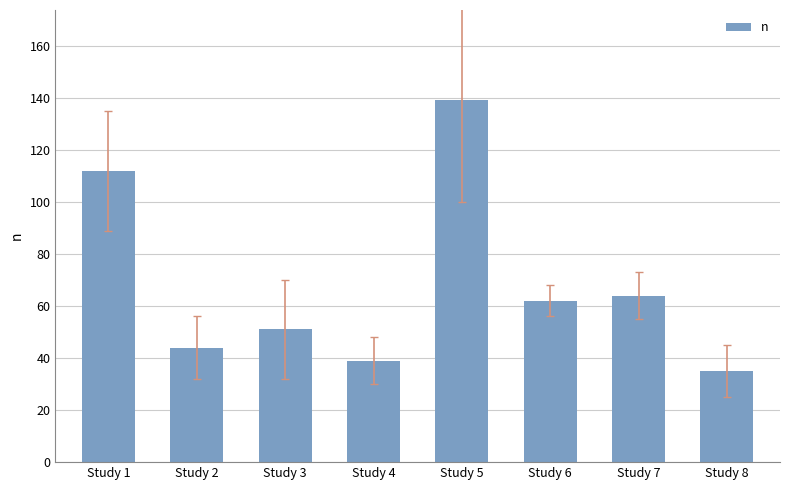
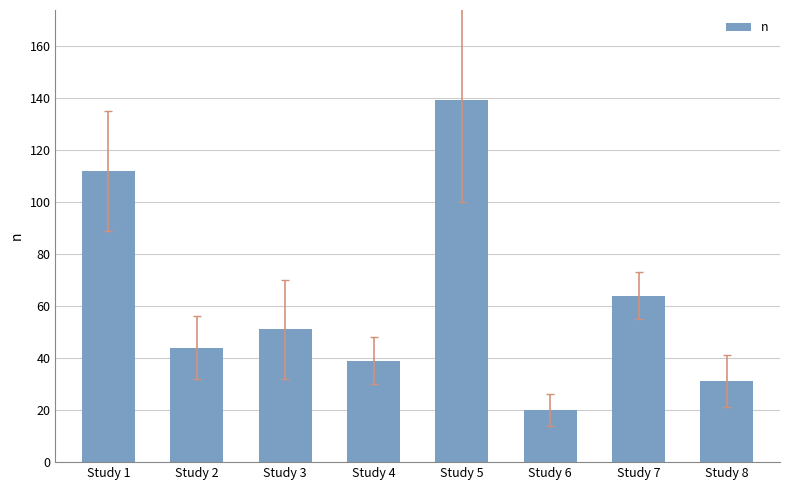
  {
    "n": {
      "Study 1": 112,
      "Study 2": 44,
      "Study 3": 51,
      "Study 4": 39,
      "Study 5": 139,
-     "Study 6": 62,
+     "Study 6": 20,
      "Study 7": 64,
-     "Study 8": 35
+     "Study 8": 31
    }
  }
